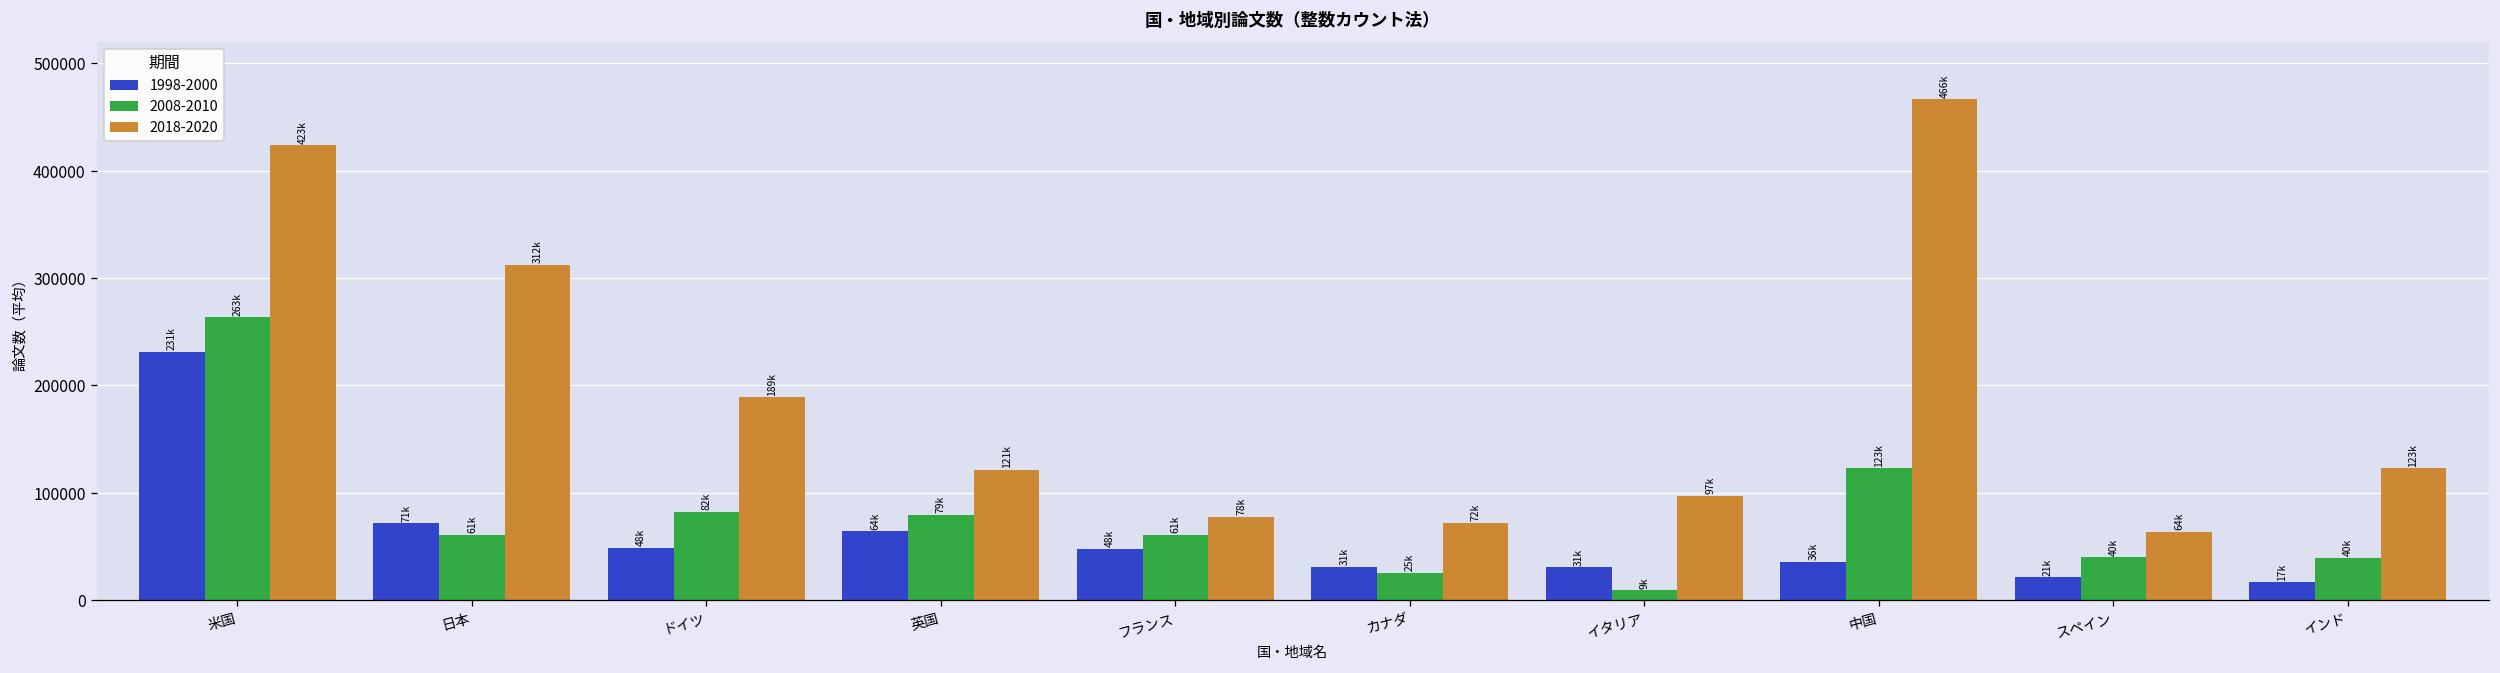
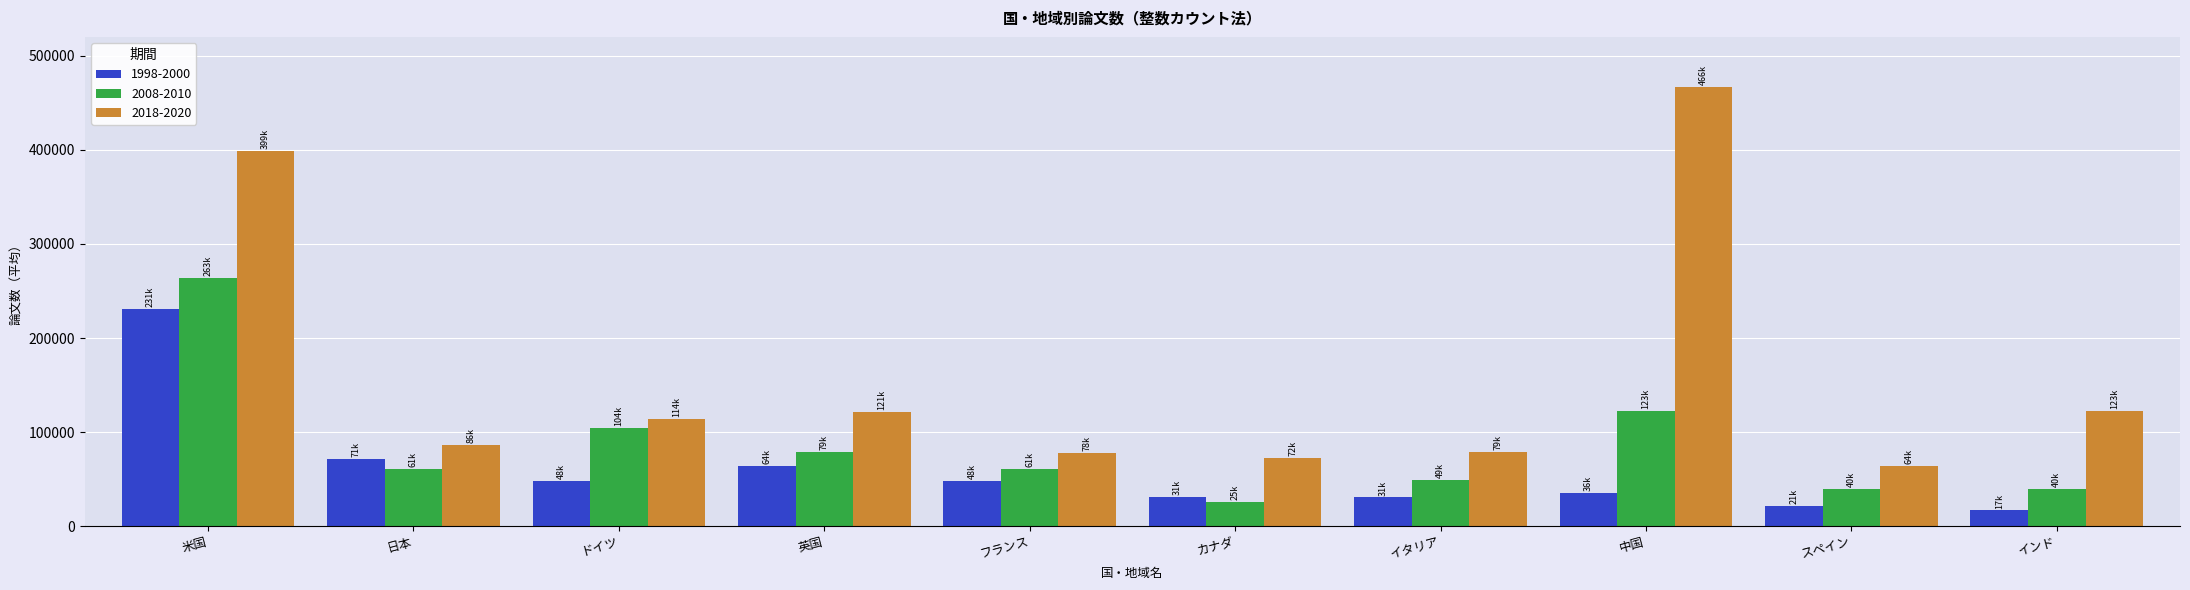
  {
    "1998-2000": {
      "米国": "231k",
      "日本": "71k",
      "ドイツ": "48k",
      "英国": "64k",
      "フランス": "48k",
      "カナダ": "31k",
      "イタリア": "31k",
      "中国": "36k",
      "スペイン": "21k",
      "インド": "17k"
    },
    "2008-2010": {
      "米国": "263k",
      "日本": "61k",
-     "ドイツ": "82k",
+     "ドイツ": "104k",
      "英国": "79k",
      "フランス": "61k",
      "カナダ": "25k",
-     "イタリア": "9k",
+     "イタリア": "49k",
      "中国": "123k",
      "スペイン": "40k",
      "インド": "40k"
    },
    "2018-2020": {
-     "米国": "423k",
-     "日本": "312k",
-     "ドイツ": "189k",
+     "米国": "399k",
+     "日本": "86k",
+     "ドイツ": "114k",
      "英国": "121k",
      "フランス": "78k",
      "カナダ": "72k",
-     "イタリア": "97k",
+     "イタリア": "79k",
      "中国": "466k",
      "スペイン": "64k",
      "インド": "123k"
    }
  }
